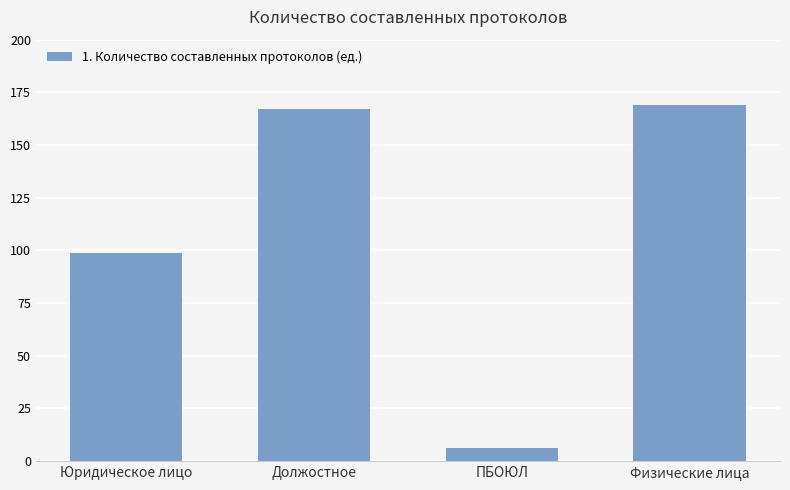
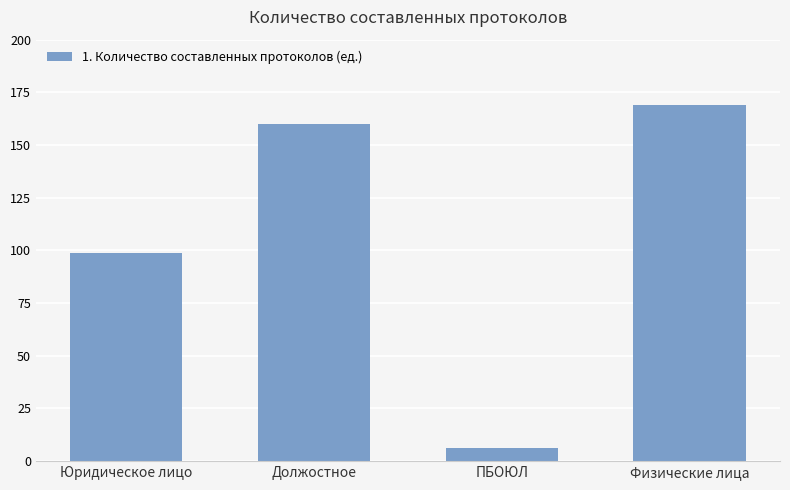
  {
    "Юридическое лицо": 99,
-   "Должостное": 167,
+   "Должостное": 160,
    "ПБОЮЛ": 6,
    "Физические лица": 169
  }
